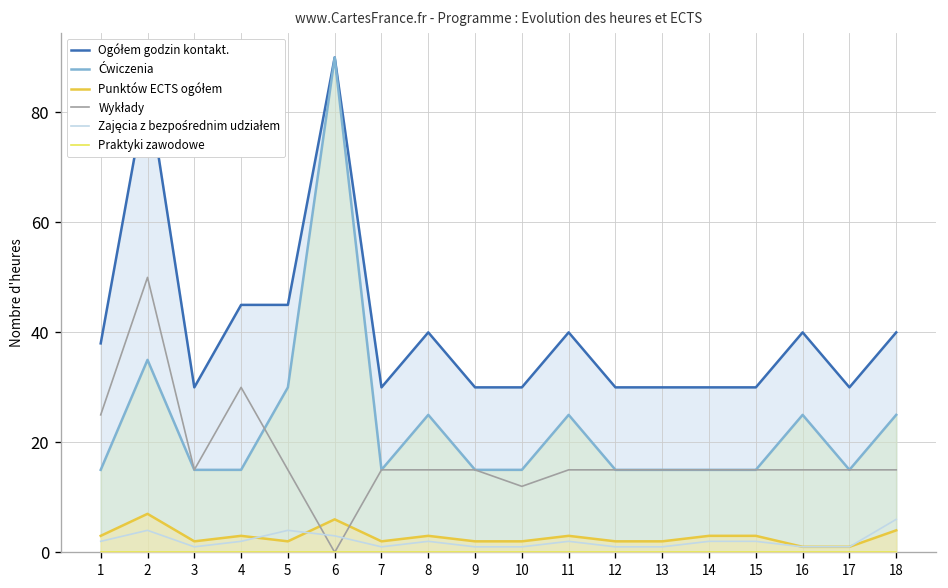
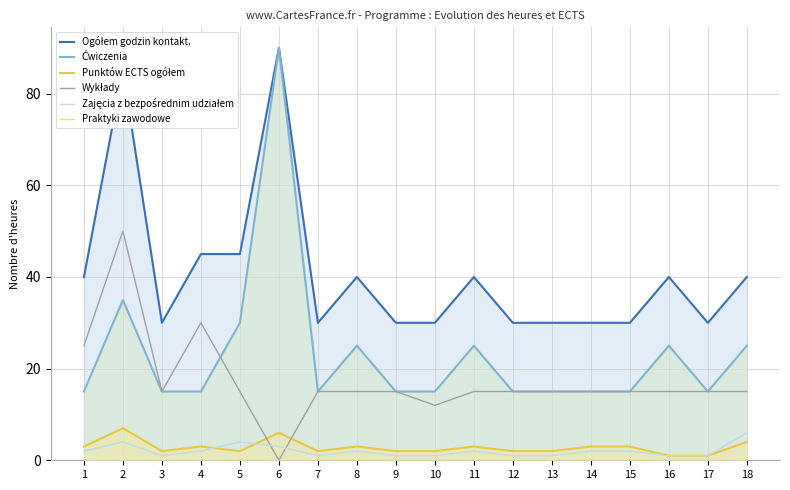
  {
    "Ogółem godzin kontakt.": {
-     "1": 38,
+     "1": 40,
      "3": 30,
      "4": 45,
      "5": 45,
      "7": 30,
      "8": 40,
      "9": 30,
      "10": 30,
      "11": 40,
      "12": 30,
      "13": 30,
      "14": 30,
      "15": 30,
      "16": 40,
      "17": 30,
      "18": 40
    },
    "Ćwiczenia": {
      "1": 15,
      "2": 35,
      "4": 15,
      "5": 30,
      "8": 25,
      "10": 15,
      "11": 25,
      "16": 25,
      "18": 25
    },
    "Wykłady": {
      "1": 25,
      "2": 50,
      "4": 30,
      "5": 15,
      "8": 15,
      "10": 12,
      "11": 15,
      "16": 15,
      "18": 15
    },
    "Zajęcia z bezpośrednim udziałem": {
      "1": 2,
      "2": 4,
      "3": 1,
      "4": 2,
      "5": 4,
      "6": 3,
      "7": 1,
      "8": 2,
      "9": 1,
      "10": 1,
      "11": 2,
      "12": 1,
      "13": 1,
      "14": 2,
      "15": 2,
      "18": 6
    }
  }
